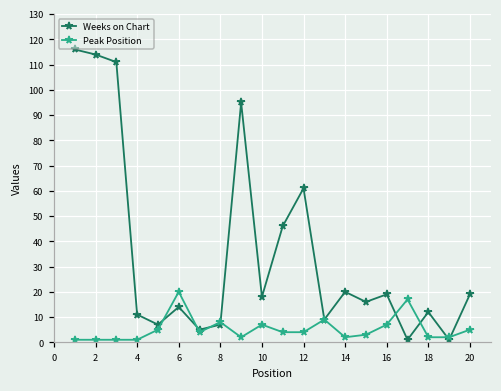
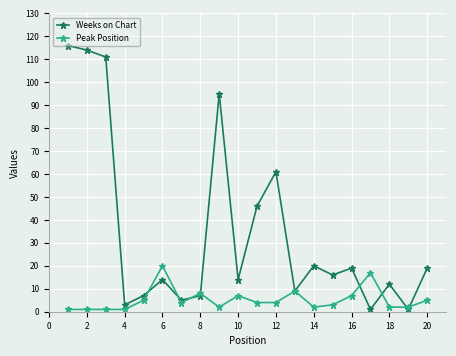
  {
    "Weeks on Chart": {
      "2": 114,
-     "4": 11,
+     "4": 3,
      "6": 14,
-     "10": 18,
+     "10": 14,
      "12": 61,
      "14": 20,
      "16": 19,
      "18": 12,
      "20": 19
    },
    "Peak Position": {
      "2": 1,
      "4": 1,
      "6": 20,
      "10": 7,
      "12": 4,
      "14": 2,
      "16": 7,
      "18": 2,
      "20": 5
    }
  }
